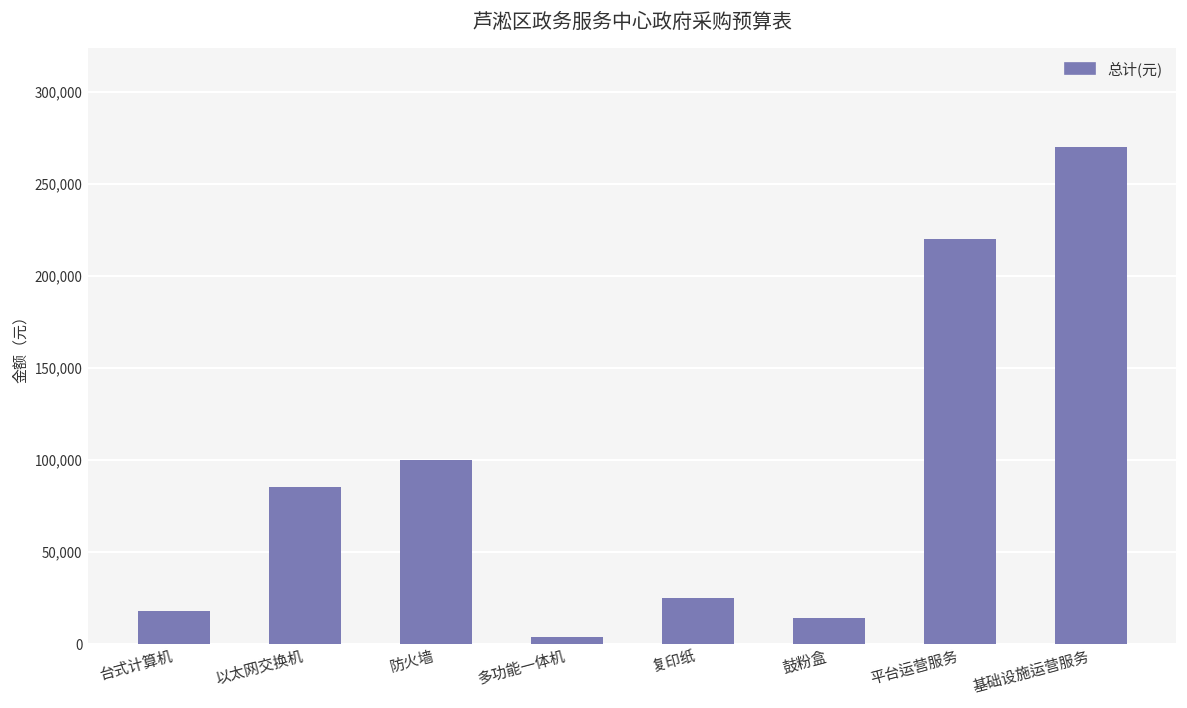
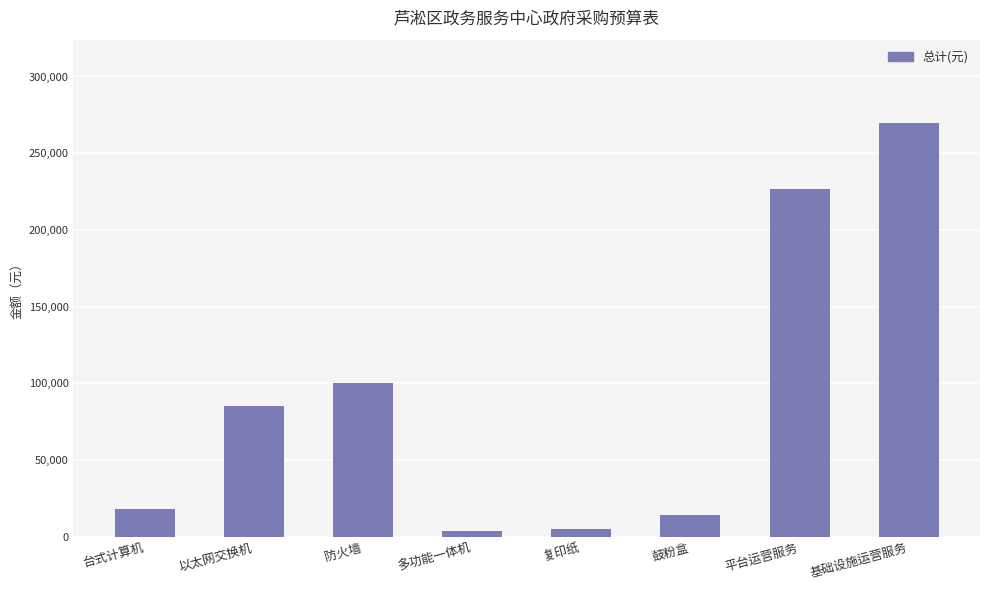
  {
    "台式计算机": "18,000",
    "以太网交换机": "85,000",
    "防火墙": "100,000",
    "多功能一体机": "4,000",
-   "复印纸": "25,000",
+   "复印纸": "5,000",
    "鼓粉盒": "14,000",
-   "平台运营服务": "220,000",
+   "平台运营服务": "227,000",
    "基础设施运营服务": "270,000"
  }
